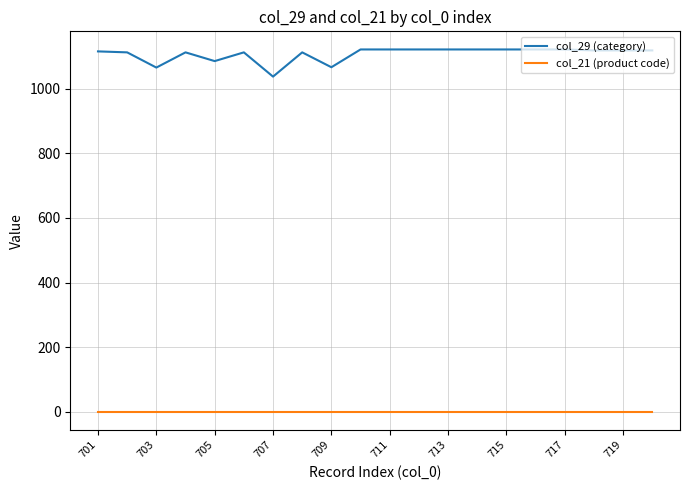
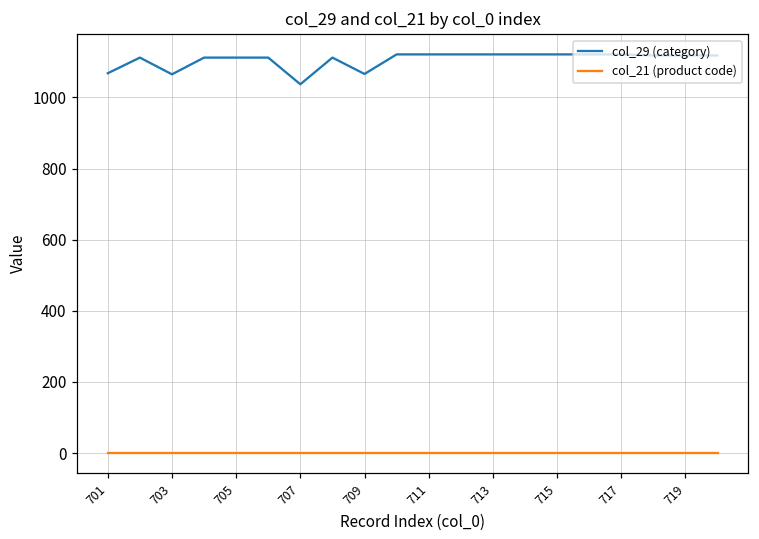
  {
    "col_29 (category)": {
-     "701": 1120,
+     "701": 1070,
      "703": 1070,
-     "705": 1090,
+     "705": 1110,
      "707": 1040,
      "709": 1070,
      "711": 1120,
      "713": 1120,
      "715": 1120
    },
    "col_21 (product code)": {
      "701": 0,
      "703": 0,
      "705": 0,
      "707": 0,
      "709": 0,
      "711": 0,
      "713": 0,
      "715": 0,
      "717": 0,
      "719": 0
    }
  }
